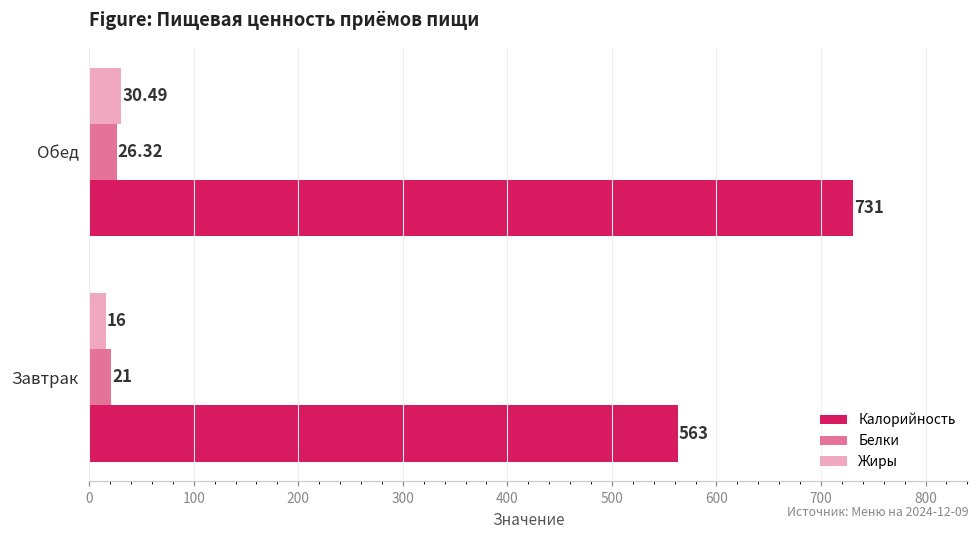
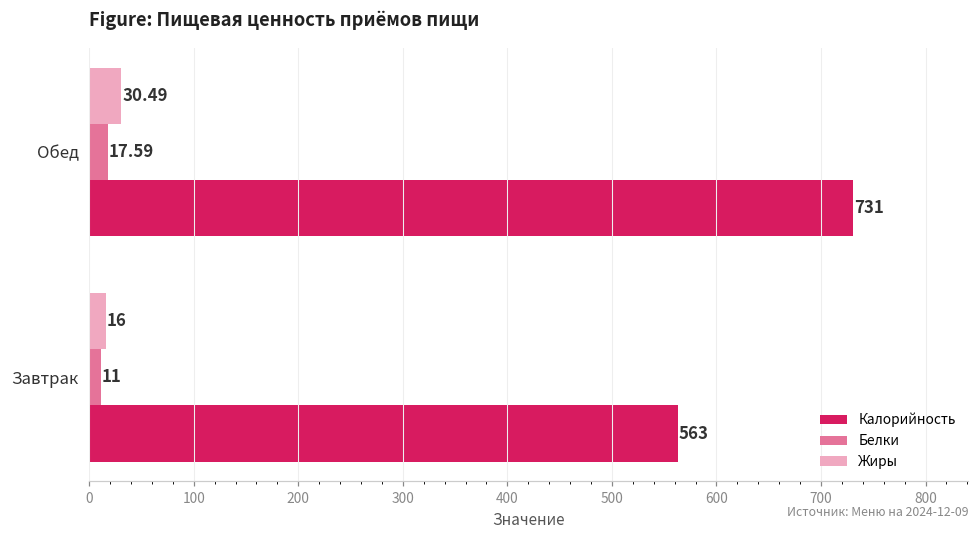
  {
    "Калорийность": {
      "Обед": 731,
      "Завтрак": 563
    },
    "Белки": {
-     "Обед": 26.32,
-     "Завтрак": 21
+     "Обед": 17.59,
+     "Завтрак": 11
    },
    "Жиры": {
      "Обед": 30.49,
      "Завтрак": 16
    }
  }
